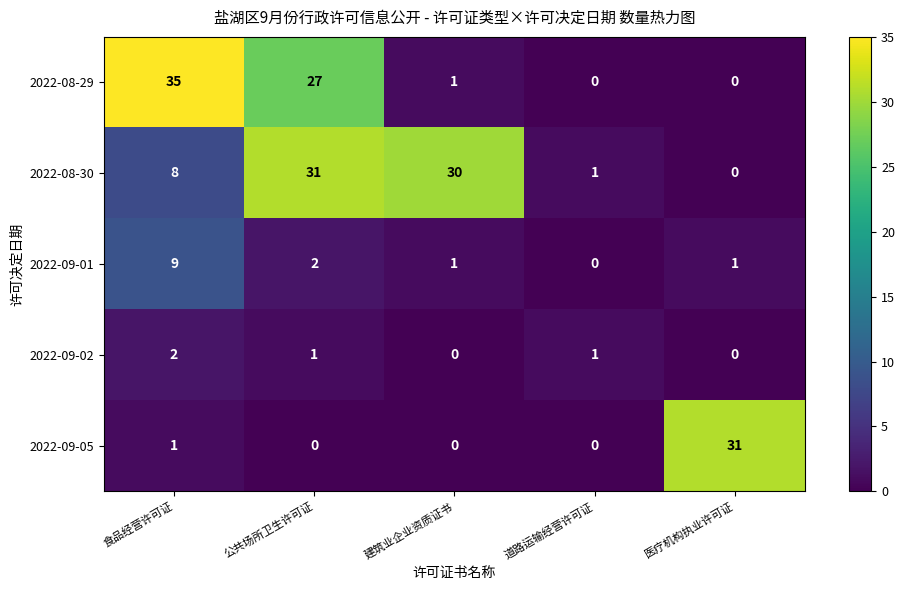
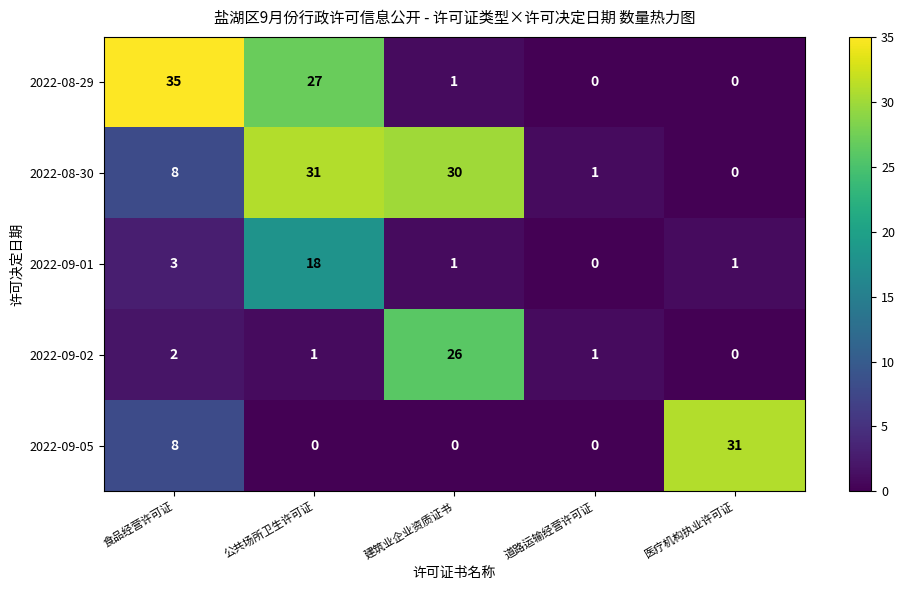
  {
    "2022-08-29": {
      "食品经营许可证": 35,
      "公共场所卫生许可证": 27,
      "建筑业企业资质证书": 1,
      "道路运输经营许可证": 0,
      "医疗机构执业许可证": 0
    },
    "2022-08-30": {
      "食品经营许可证": 8,
      "公共场所卫生许可证": 31,
      "建筑业企业资质证书": 30,
      "道路运输经营许可证": 1,
      "医疗机构执业许可证": 0
    },
    "2022-09-01": {
-     "食品经营许可证": 9,
-     "公共场所卫生许可证": 2,
+     "食品经营许可证": 3,
+     "公共场所卫生许可证": 18,
      "建筑业企业资质证书": 1,
      "道路运输经营许可证": 0,
      "医疗机构执业许可证": 1
    },
    "2022-09-02": {
      "食品经营许可证": 2,
      "公共场所卫生许可证": 1,
-     "建筑业企业资质证书": 0,
+     "建筑业企业资质证书": 26,
      "道路运输经营许可证": 1,
      "医疗机构执业许可证": 0
    },
    "2022-09-05": {
-     "食品经营许可证": 1,
+     "食品经营许可证": 8,
      "公共场所卫生许可证": 0,
      "建筑业企业资质证书": 0,
      "道路运输经营许可证": 0,
      "医疗机构执业许可证": 31
    }
  }
